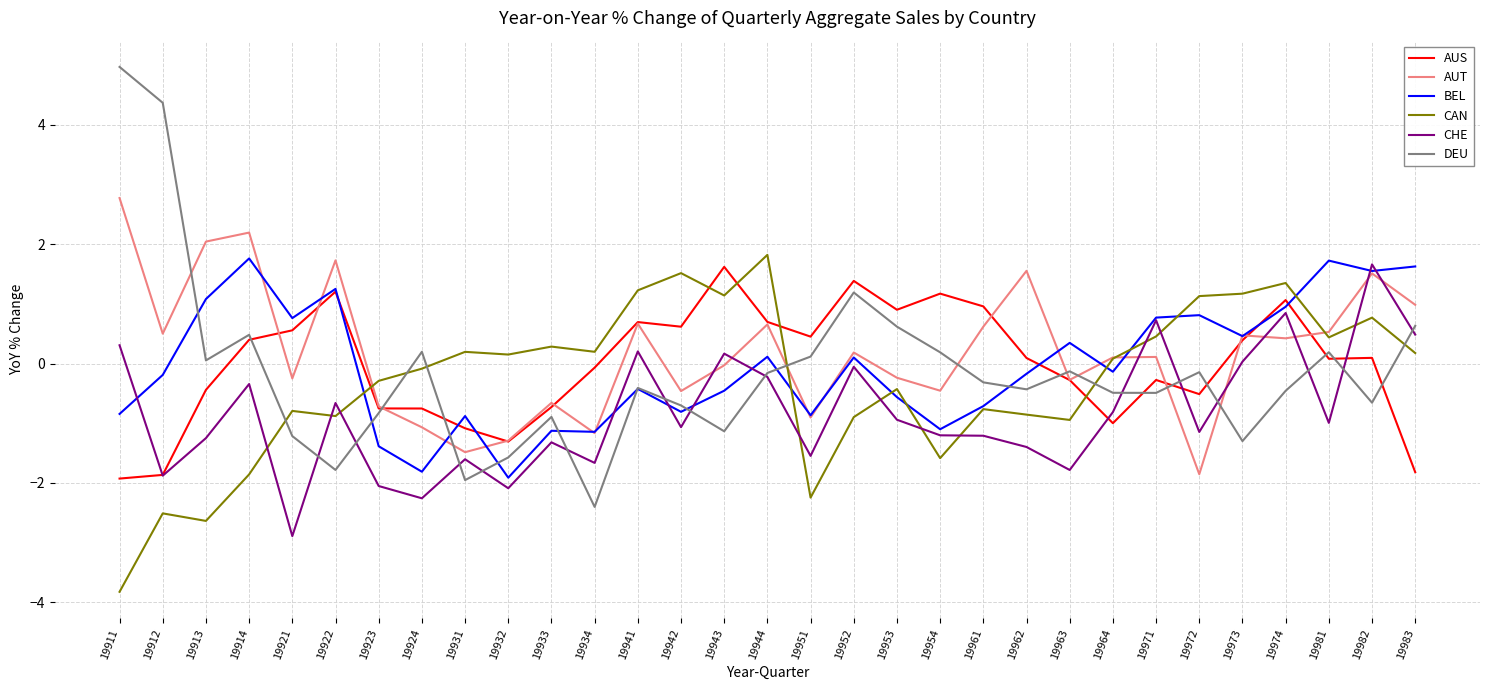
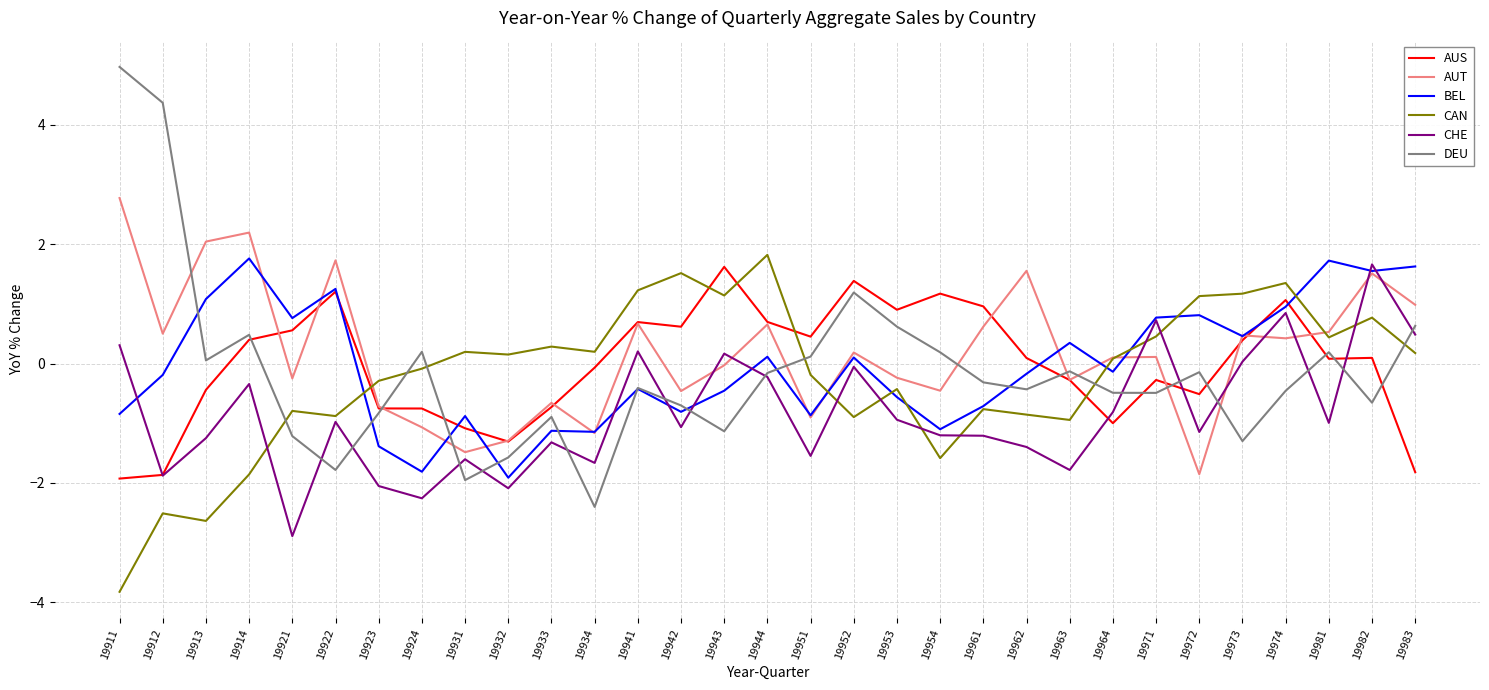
  {
    "AUS": {
      "19911": -1.9,
      "19913": -0.4,
      "19914": 0.4,
      "19921": 0.6,
      "19922": 1.2,
      "19924": -0.8,
      "19931": -1.1,
      "19933": -0.7,
      "19934": -0.1,
      "19942": 0.6,
      "19943": 1.6,
      "19951": 0.5,
      "19952": 1.4,
      "19953": 0.9,
      "19954": 1.2,
      "19961": 1.0,
      "19962": 0.1,
      "19964": -1.0,
      "19971": -0.3,
      "19972": -0.5,
      "19973": 0.4,
      "19974": 1.1,
      "19981": 0.1,
      "19982": 0.1,
      "19983": -1.8
    },
    "AUT": {
      "19911": 2.8,
      "19912": 0.5,
      "19913": 2.0,
      "19914": 2.2,
      "19921": -0.2,
      "19922": 1.7,
      "19924": -1.1,
      "19931": -1.5,
      "19933": -0.7,
      "19942": -0.5,
      "19943": 0.0,
      "19952": 0.2,
      "19953": -0.2,
      "19954": -0.5,
      "19961": 0.6,
      "19962": 1.6,
      "19971": 0.1,
      "19972": -1.9,
      "19974": 0.4,
      "19981": 0.5,
      "19983": 1.0
    },
    "BEL": {
      "19911": -0.8,
      "19912": -0.2,
      "19913": 1.1,
      "19914": 1.8,
      "19921": 0.8,
      "19922": 1.2,
      "19923": -1.4,
      "19924": -1.8,
      "19931": -0.9,
      "19932": -1.9,
      "19933": -1.1,
      "19942": -0.8,
      "19943": -0.5,
      "19944": 0.1,
      "19952": 0.1,
      "19953": -0.6,
      "19954": -1.1,
      "19961": -0.7,
      "19962": -0.2,
      "19963": 0.3,
      "19964": -0.1,
      "19971": 0.8,
      "19972": 0.8,
      "19974": 1.0,
      "19981": 1.7,
      "19983": 1.6
    },
    "CAN": {
      "19911": -3.8,
      "19912": -2.5,
      "19913": -2.6,
      "19914": -1.9,
      "19921": -0.8,
      "19922": -0.9,
      "19923": -0.3,
      "19924": -0.1,
      "19931": 0.2,
      "19932": 0.2,
      "19933": 0.3,
      "19934": 0.2,
      "19941": 1.2,
      "19942": 1.5,
      "19943": 1.1,
      "19944": 1.8,
-     "19951": -2.2,
+     "19951": -0.2,
      "19952": -0.9,
      "19953": -0.4,
      "19954": -1.6,
      "19961": -0.8,
      "19962": -0.9,
      "19963": -0.9,
      "19971": 0.5,
      "19972": 1.1,
      "19973": 1.2,
      "19974": 1.3,
      "19981": 0.4,
      "19982": 0.8,
      "19983": 0.2
    },
    "CHE": {
      "19911": 0.3,
      "19913": -1.2,
      "19914": -0.3,
      "19921": -2.9,
-     "19922": -0.7,
+     "19922": -1.0,
      "19923": -2.1,
      "19924": -2.3,
      "19931": -1.6,
      "19932": -2.1,
      "19933": -1.3,
      "19934": -1.7,
      "19941": 0.2,
      "19942": -1.1,
      "19943": 0.2,
      "19944": -0.2,
      "19951": -1.5,
      "19952": -0.1,
      "19953": -0.9,
      "19954": -1.2,
      "19961": -1.2,
      "19962": -1.4,
      "19963": -1.8,
      "19964": -0.8,
      "19971": 0.7,
      "19972": -1.1,
      "19973": 0.0,
      "19974": 0.8,
      "19981": -1.0,
      "19982": 1.7,
      "19983": 0.5
    },
    "DEU": {
      "19911": 5.0,
      "19912": 4.4,
      "19913": 0.1,
      "19914": 0.5,
      "19921": -1.2,
      "19922": -1.8,
      "19923": -0.8,
      "19924": 0.2,
      "19931": -2.0,
      "19932": -1.6,
      "19933": -0.9,
      "19934": -2.4,
      "19942": -0.7,
      "19943": -1.1,
      "19944": -0.2,
      "19951": 0.1,
      "19952": 1.2,
      "19953": 0.6,
      "19954": 0.2,
      "19961": -0.3,
      "19962": -0.4,
      "19963": -0.1,
      "19964": -0.5,
      "19971": -0.5,
      "19972": -0.1,
      "19973": -1.3,
      "19974": -0.5,
      "19981": 0.2,
      "19982": -0.7,
      "19983": 0.6
    }
  }
